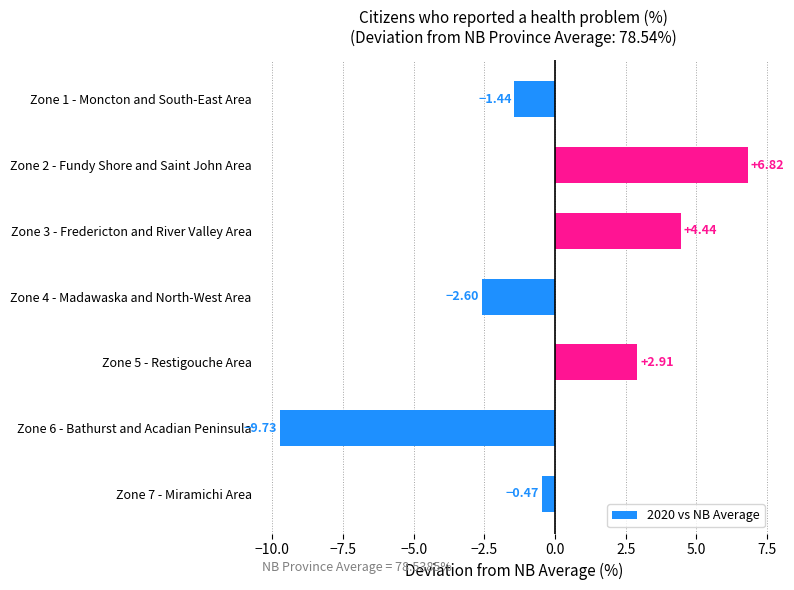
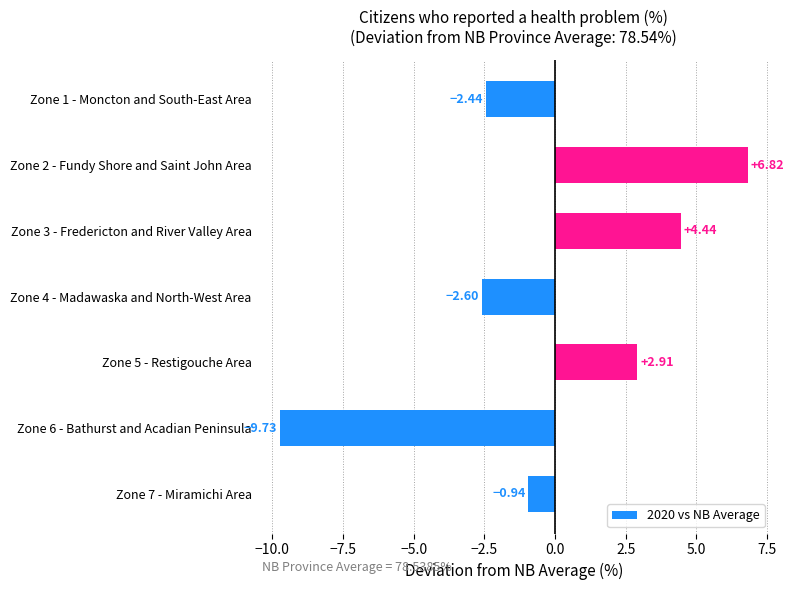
  {
-   "Zone 1 - Moncton and South-East Area": "-1.44",
+   "Zone 1 - Moncton and South-East Area": "-2.44",
    "Zone 2 - Fundy Shore and Saint John Area": "+6.82",
    "Zone 3 - Fredericton and River Valley Area": "+4.44",
    "Zone 4 - Madawaska and North-West Area": "-2.60",
    "Zone 5 - Restigouche Area": "+2.91",
    "Zone 6 - Bathurst and Acadian Peninsula": "-9.73",
-   "Zone 7 - Miramichi Area": "-0.47"
+   "Zone 7 - Miramichi Area": "-0.94"
  }
